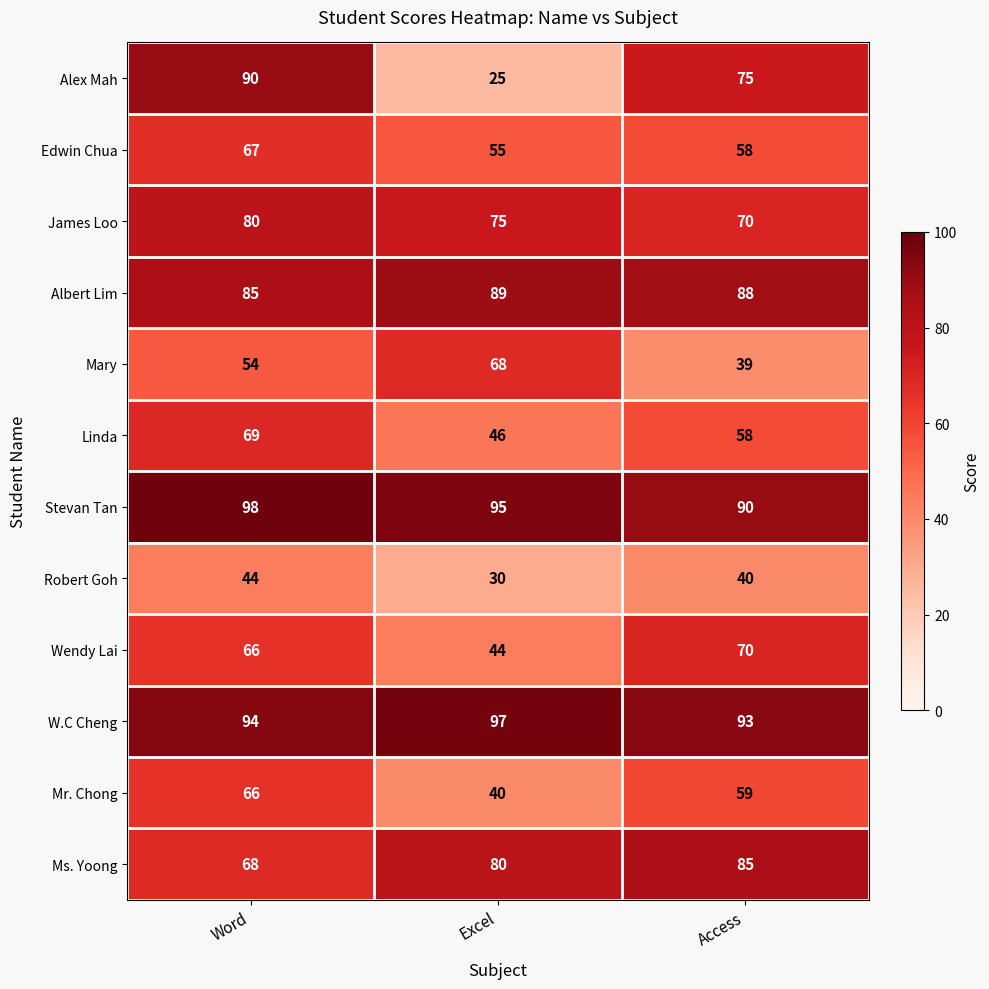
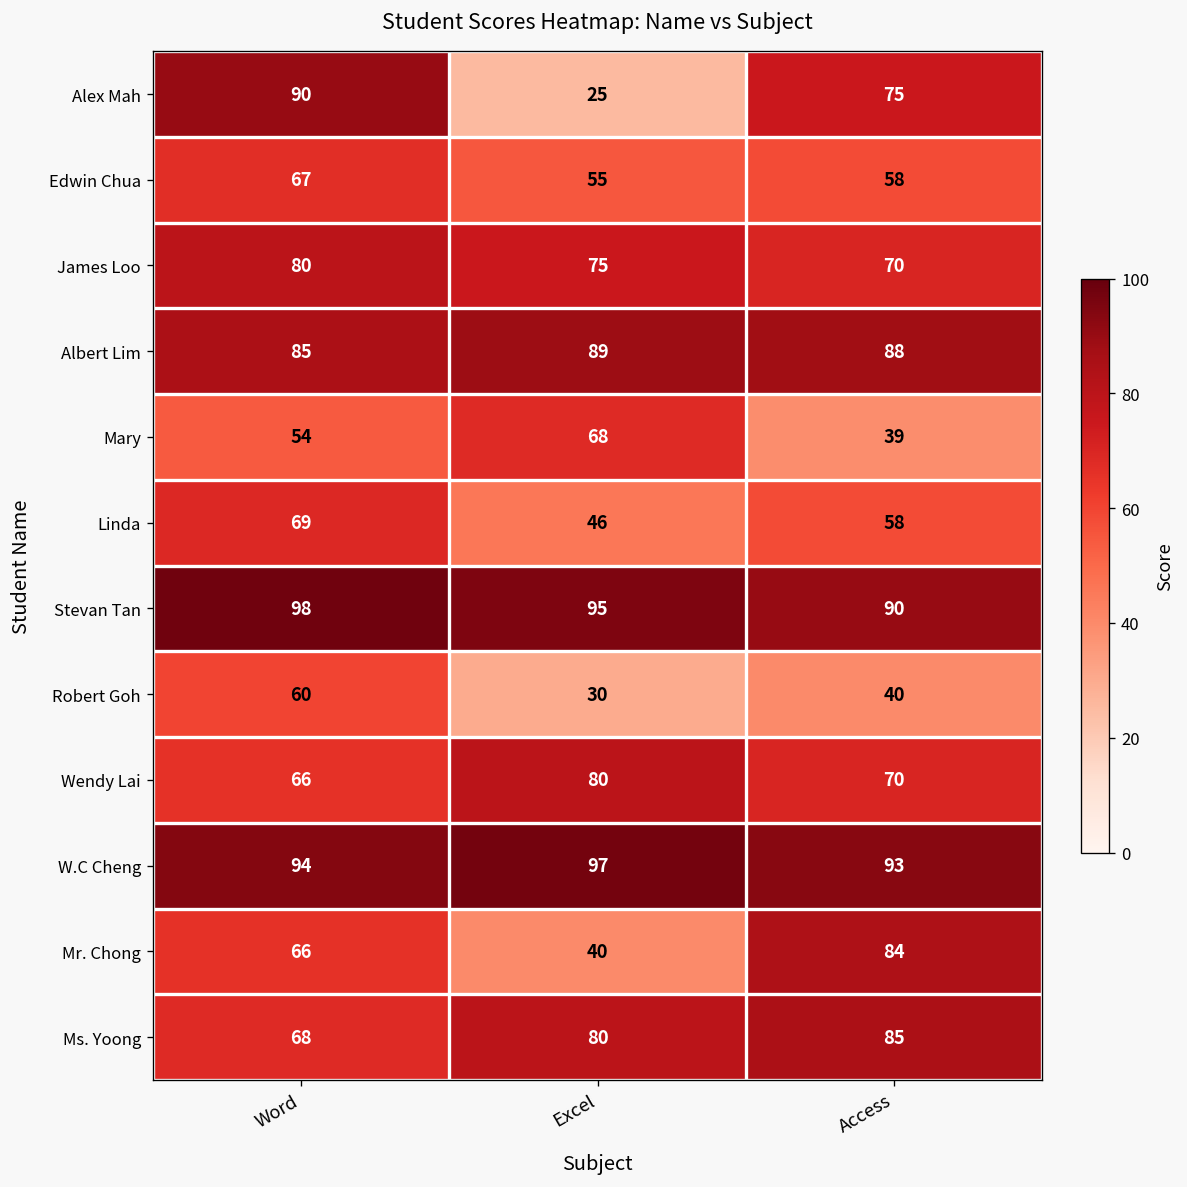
  {
    "Alex Mah": {
      "Word": 90,
      "Excel": 25,
      "Access": 75
    },
    "Edwin Chua": {
      "Word": 67,
      "Excel": 55,
      "Access": 58
    },
    "James Loo": {
      "Word": 80,
      "Excel": 75,
      "Access": 70
    },
    "Albert Lim": {
      "Word": 85,
      "Excel": 89,
      "Access": 88
    },
    "Mary": {
      "Word": 54,
      "Excel": 68,
      "Access": 39
    },
    "Linda": {
      "Word": 69,
      "Excel": 46,
      "Access": 58
    },
    "Stevan Tan": {
      "Word": 98,
      "Excel": 95,
      "Access": 90
    },
    "Robert Goh": {
-     "Word": 44,
+     "Word": 60,
      "Excel": 30,
      "Access": 40
    },
    "Wendy Lai": {
      "Word": 66,
-     "Excel": 44,
+     "Excel": 80,
      "Access": 70
    },
    "W.C Cheng": {
      "Word": 94,
      "Excel": 97,
      "Access": 93
    },
    "Mr. Chong": {
      "Word": 66,
      "Excel": 40,
-     "Access": 59
+     "Access": 84
    },
    "Ms. Yoong": {
      "Word": 68,
      "Excel": 80,
      "Access": 85
    }
  }
